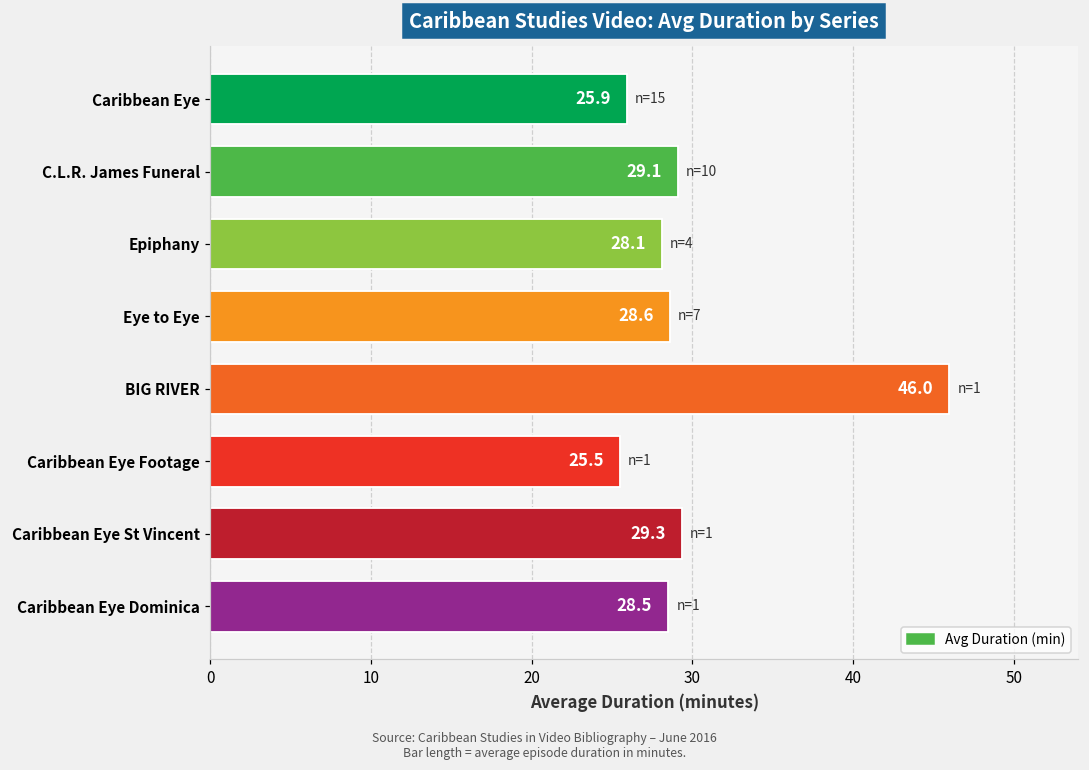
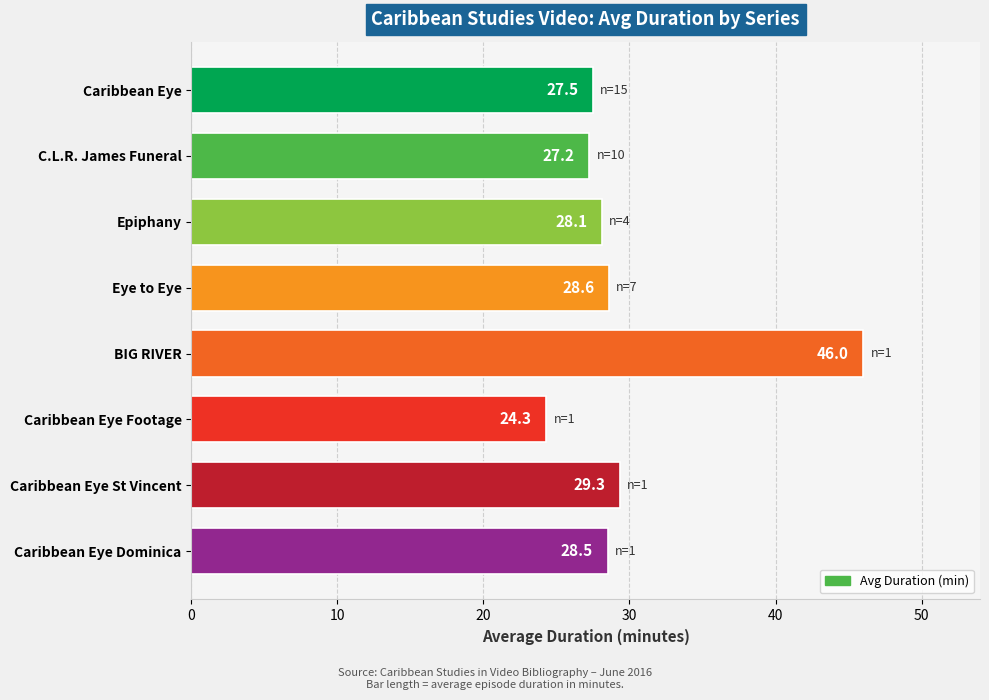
  {
-   "Caribbean Eye": 25.9,
-   "C.L.R. James Funeral": 29.1,
+   "Caribbean Eye": 27.5,
+   "C.L.R. James Funeral": 27.2,
    "Epiphany": 28.1,
    "Eye to Eye": 28.6,
    "BIG RIVER": 46.0,
-   "Caribbean Eye Footage": 25.5,
+   "Caribbean Eye Footage": 24.3,
    "Caribbean Eye St Vincent": 29.3,
    "Caribbean Eye Dominica": 28.5
  }
